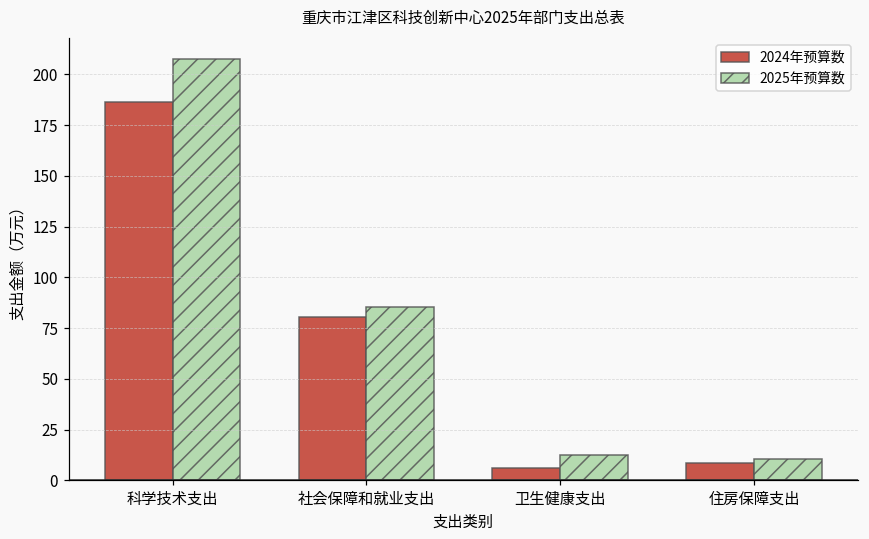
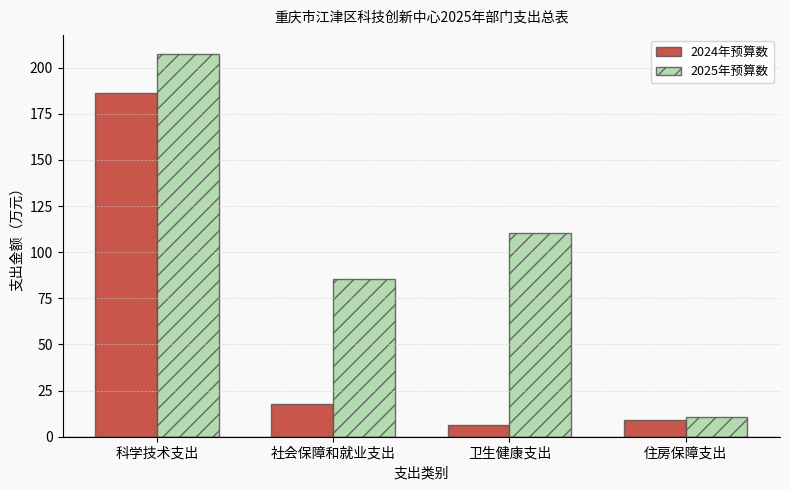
  {
    "2024年预算数": {
      "科学技术支出": 186,
-     "社会保障和就业支出": 80,
+     "社会保障和就业支出": 18,
      "卫生健康支出": 6,
      "住房保障支出": 9
    },
    "2025年预算数": {
      "科学技术支出": 207,
      "社会保障和就业支出": 85,
-     "卫生健康支出": 13,
+     "卫生健康支出": 111,
      "住房保障支出": 11
    }
  }
